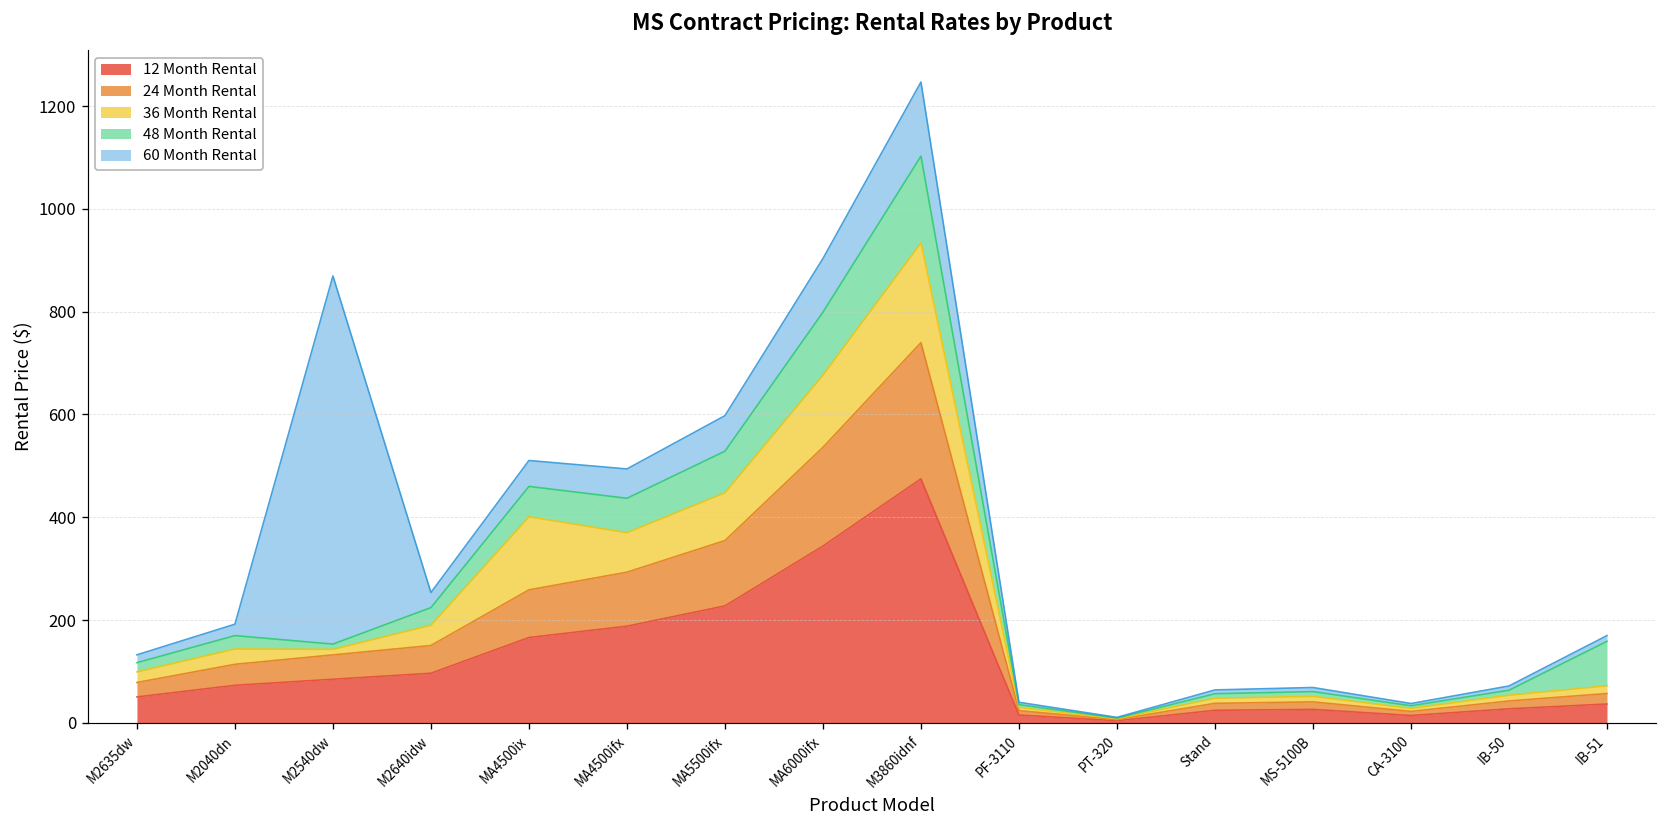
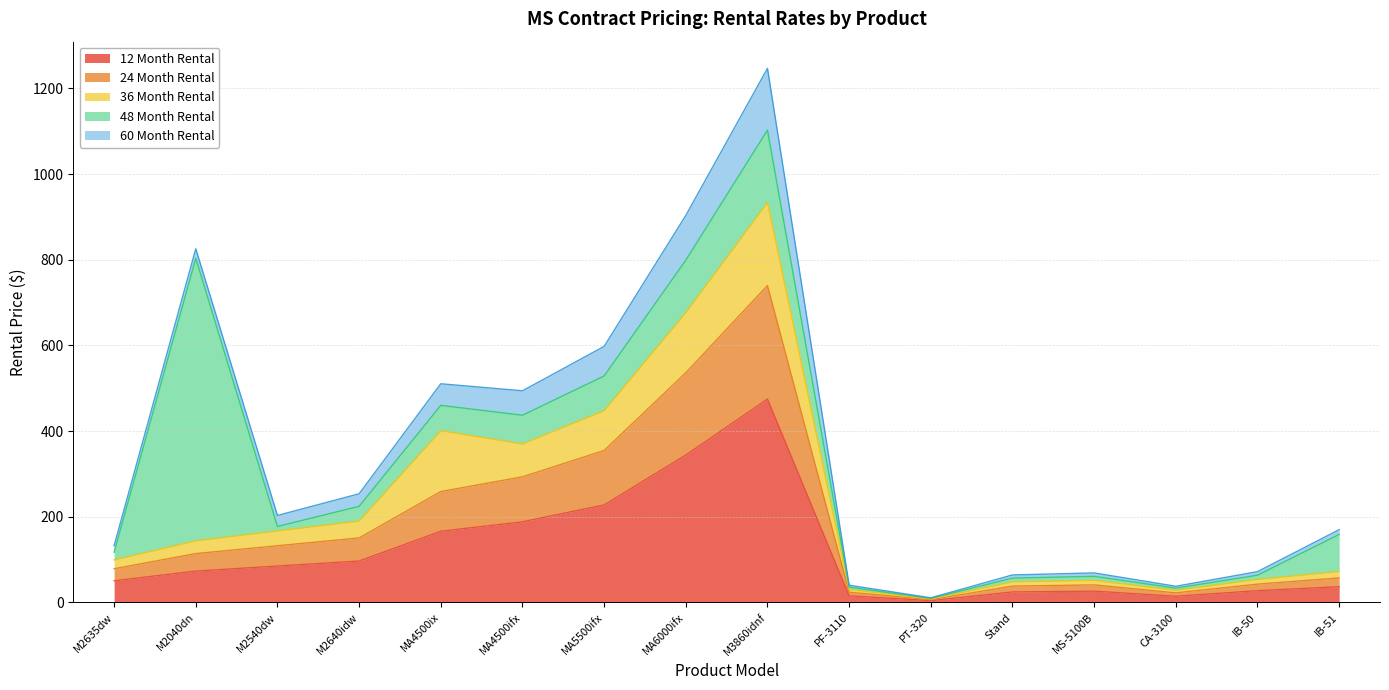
  {
    "36 Month Rental": {
      "M2635dw": 20,
      "M2040dn": 30,
-     "M2540dw": 10,
+     "M2540dw": 30,
      "M2640idw": 40,
      "MA4500ix": 140,
      "MA4500ifx": 80,
      "MA5500ifx": 90,
      "MA6000ifx": 140,
      "M3860idnf": 190,
      "Stand": 10,
      "MS-5100B": 10,
      "IB-50": 10,
      "IB-51": 10
    },
    "48 Month Rental": {
      "M2635dw": 20,
-     "M2040dn": 30,
+     "M2040dn": 660,
      "M2540dw": 10,
      "M2640idw": 30,
      "MA4500ix": 60,
      "MA4500ifx": 70,
      "MA5500ifx": 80,
      "MA6000ifx": 120,
      "M3860idnf": 170,
      "Stand": 10,
      "MS-5100B": 10,
      "IB-50": 10,
      "IB-51": 90
    },
    "60 Month Rental": {
      "M2635dw": 20,
      "M2040dn": 20,
-     "M2540dw": 720,
+     "M2540dw": 30,
      "M2640idw": 30,
      "MA4500ix": 50,
      "MA4500ifx": 60,
      "MA5500ifx": 70,
      "MA6000ifx": 100,
      "M3860idnf": 140,
      "Stand": 10,
      "MS-5100B": 10,
      "IB-50": 10,
      "IB-51": 10
    }
  }
